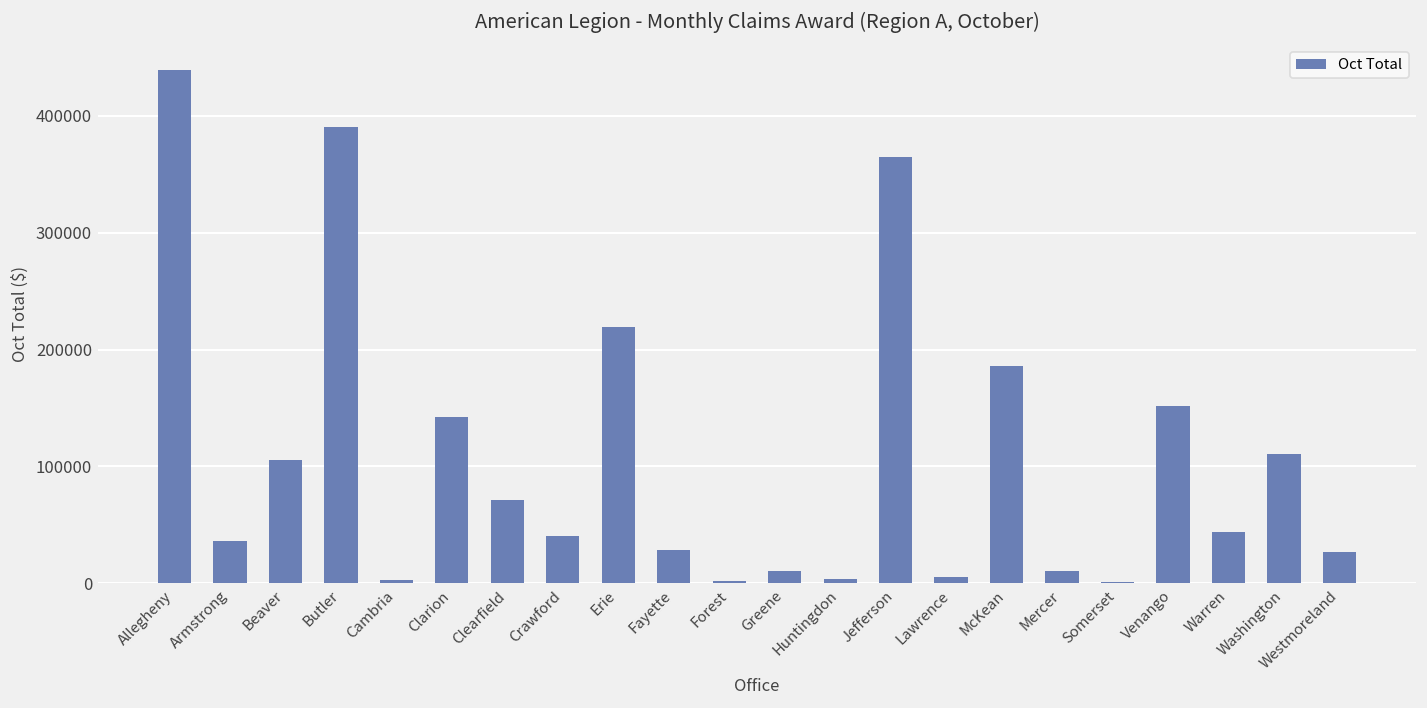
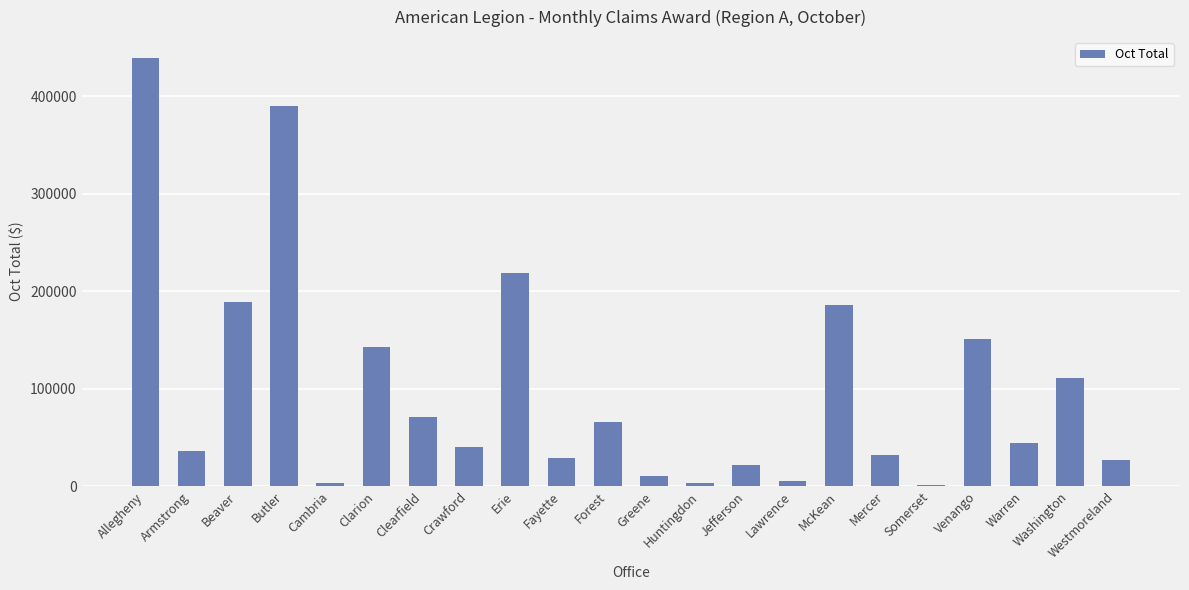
  {
    "Allegheny": 440000,
    "Armstrong": 40000,
-   "Beaver": 110000,
+   "Beaver": 190000,
    "Butler": 390000,
    "Cambria": 0,
    "Clarion": 140000,
    "Clearfield": 70000,
    "Crawford": 40000,
    "Erie": 220000,
    "Fayette": 30000,
-   "Forest": 0,
+   "Forest": 70000,
    "Greene": 10000,
    "Huntingdon": 0,
-   "Jefferson": 360000,
+   "Jefferson": 20000,
    "Lawrence": 10000,
    "McKean": 190000,
-   "Mercer": 10000,
+   "Mercer": 30000,
    "Venango": 150000,
    "Warren": 40000,
    "Washington": 110000,
    "Westmoreland": 30000
  }
